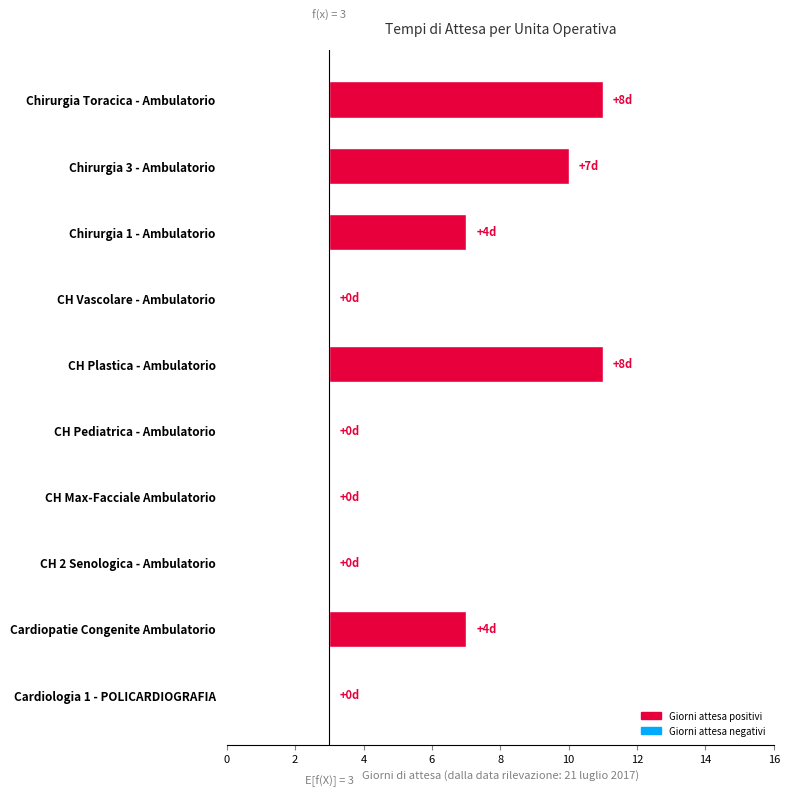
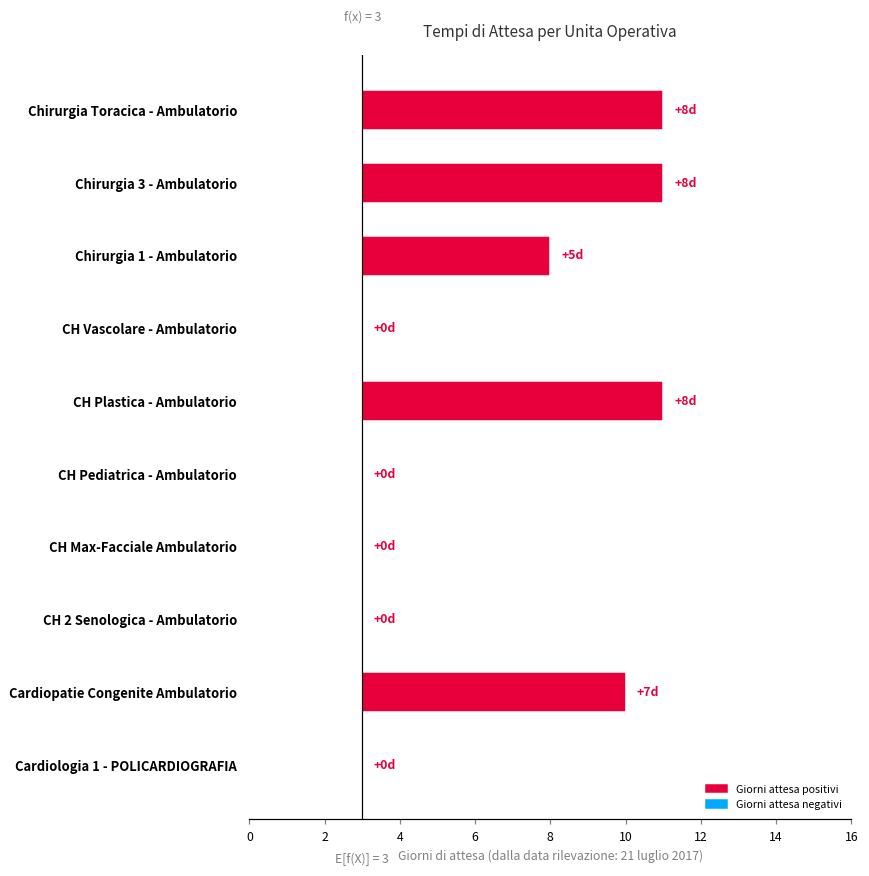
  {
    "Chirurgia Toracica - Ambulatorio": "+8d",
-   "Chirurgia 3 - Ambulatorio": "+7d",
-   "Chirurgia 1 - Ambulatorio": "+4d",
+   "Chirurgia 3 - Ambulatorio": "+8d",
+   "Chirurgia 1 - Ambulatorio": "+5d",
    "CH Vascolare - Ambulatorio": "+0d",
    "CH Plastica - Ambulatorio": "+8d",
    "CH Pediatrica - Ambulatorio": "+0d",
    "CH Max-Facciale Ambulatorio": "+0d",
    "CH 2 Senologica - Ambulatorio": "+0d",
-   "Cardiopatie Congenite Ambulatorio": "+4d",
+   "Cardiopatie Congenite Ambulatorio": "+7d",
    "Cardiologia 1 - POLICARDIOGRAFIA": "+0d"
  }
